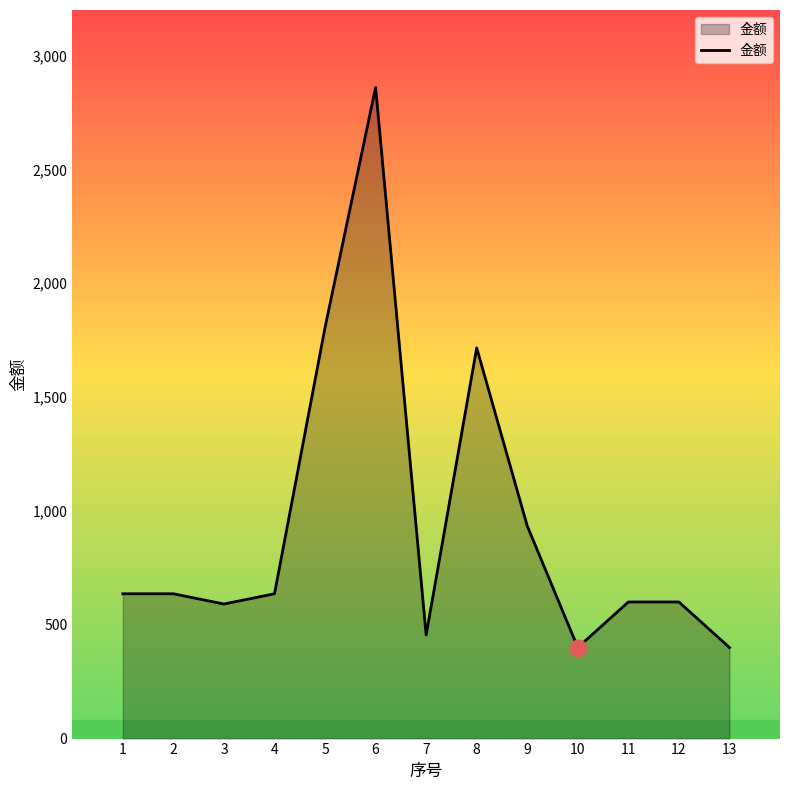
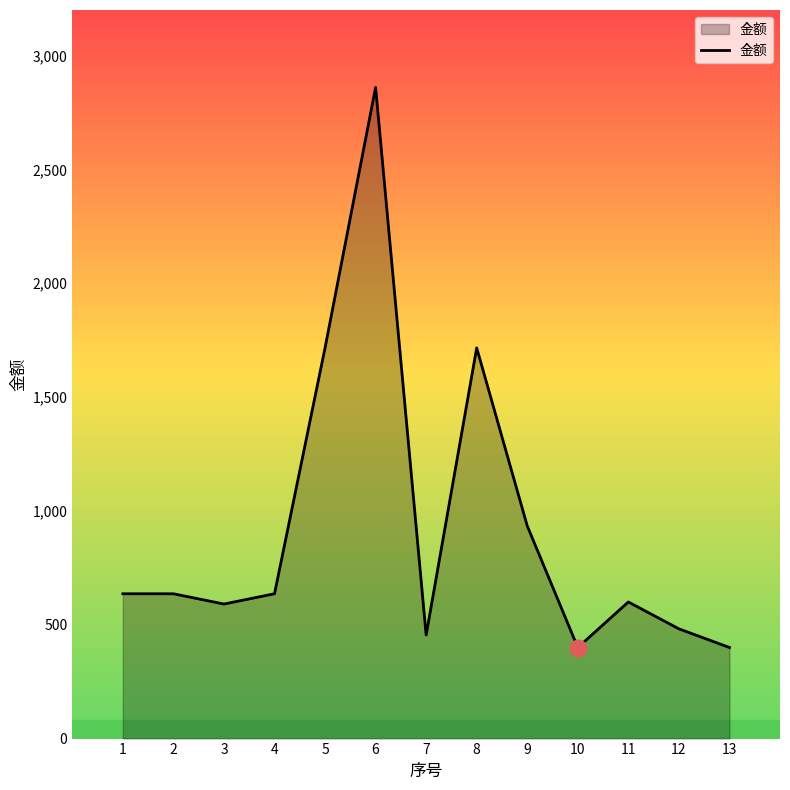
  {
    "金额": {
      "1": "640",
      "2": "640",
      "3": "590",
      "4": "640",
-     "5": "1,810",
+     "5": "1,720",
      "6": "2,860",
      "7": "460",
      "8": "1,720",
      "9": "930",
      "11": "600",
-     "12": "600",
+     "12": "480",
      "13": "400"
    }
  }
